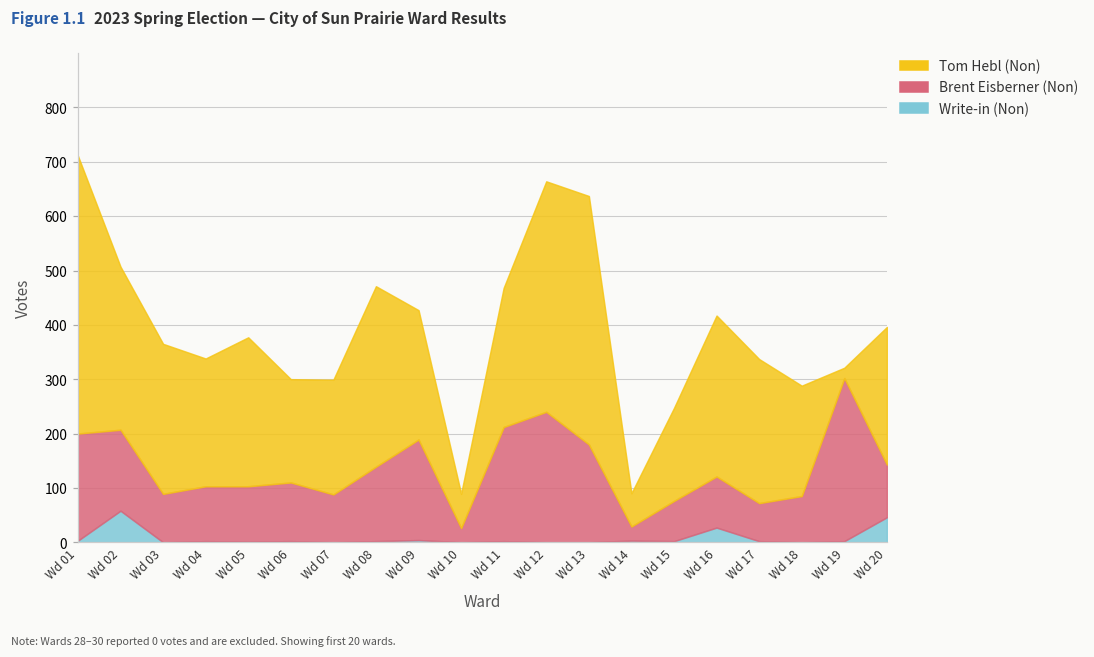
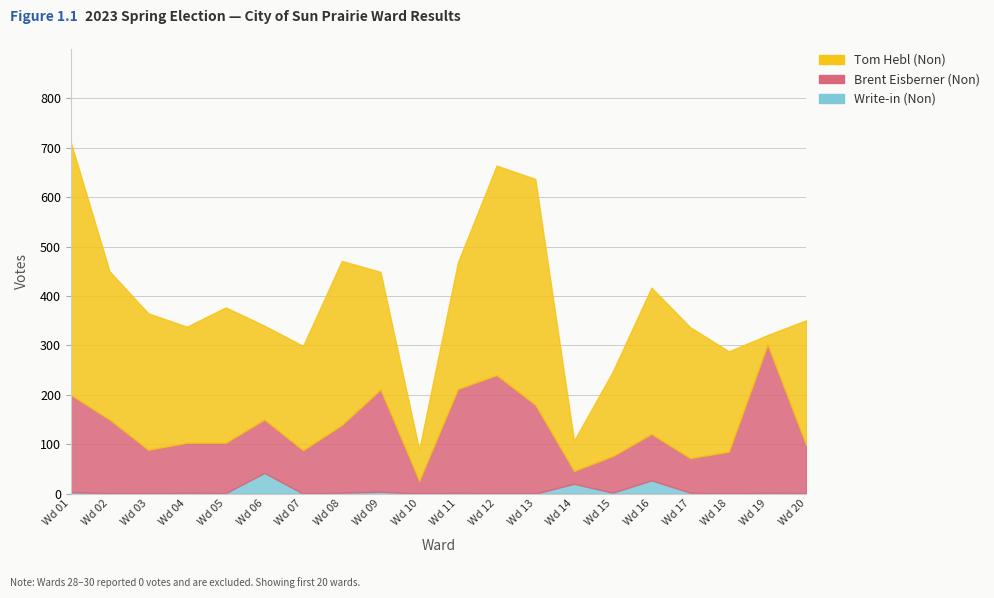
  {
    "Write-in (Non)": {
-     "Wd 02": 60,
+     "Wd 02": 0,
      "Wd 03": 0,
-     "Wd 06": 0,
+     "Wd 06": 40,
      "Wd 07": 0,
      "Wd 10": 0,
      "Wd 12": 0,
      "Wd 13": 0,
-     "Wd 14": 0,
+     "Wd 14": 20,
      "Wd 16": 30,
      "Wd 18": 0,
-     "Wd 20": 50
+     "Wd 20": 0
    },
    "Brent Eisberner (Non)": {
      "Wd 01": 200,
      "Wd 02": 150,
      "Wd 03": 90,
      "Wd 04": 100,
      "Wd 05": 100,
      "Wd 06": 110,
      "Wd 07": 90,
      "Wd 08": 140,
-     "Wd 09": 190,
+     "Wd 09": 210,
      "Wd 10": 30,
      "Wd 11": 210,
      "Wd 12": 240,
      "Wd 13": 180,
      "Wd 14": 30,
      "Wd 15": 70,
      "Wd 16": 90,
      "Wd 17": 70,
      "Wd 18": 90,
      "Wd 19": 300,
      "Wd 20": 100
    },
    "Tom Hebl (Non)": {
      "Wd 01": 510,
      "Wd 02": 300,
      "Wd 03": 280,
      "Wd 04": 240,
      "Wd 05": 270,
      "Wd 06": 190,
      "Wd 07": 210,
      "Wd 08": 330,
      "Wd 09": 240,
      "Wd 10": 60,
      "Wd 11": 260,
      "Wd 12": 420,
      "Wd 13": 460,
      "Wd 14": 60,
      "Wd 15": 170,
      "Wd 16": 300,
      "Wd 17": 270,
      "Wd 18": 200,
      "Wd 19": 20,
      "Wd 20": 250
    }
  }
